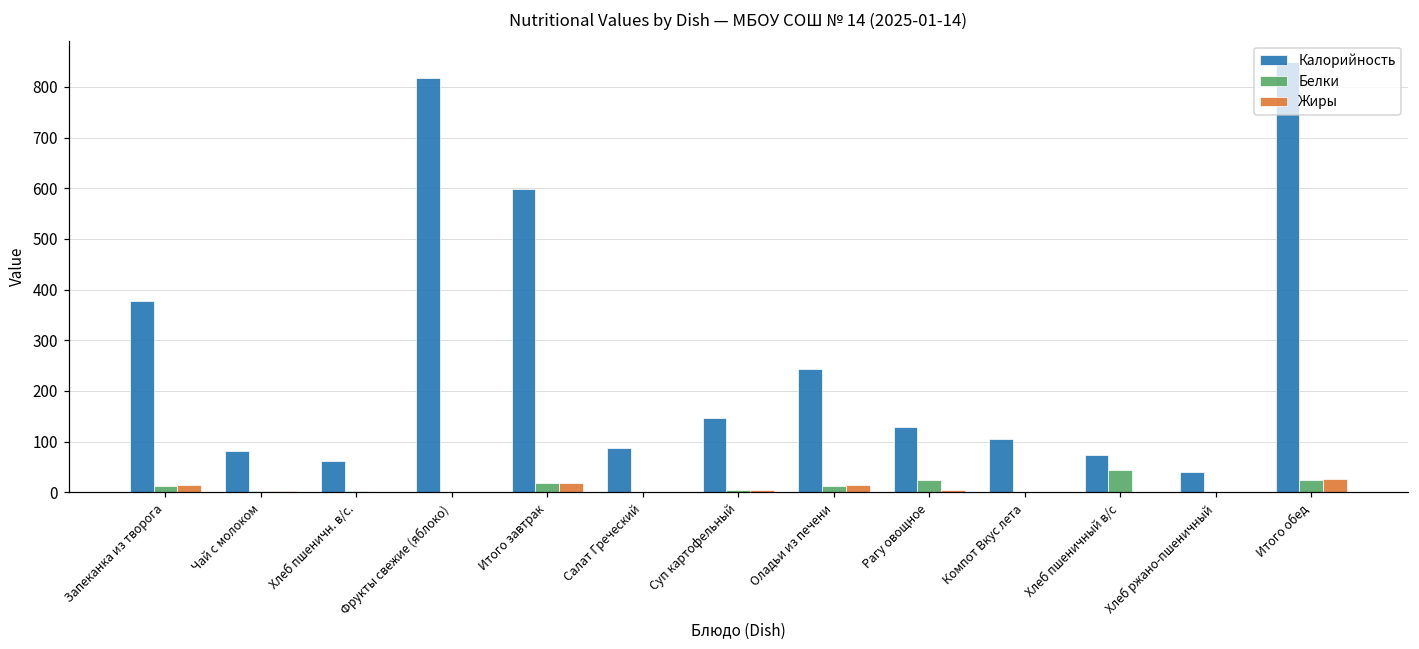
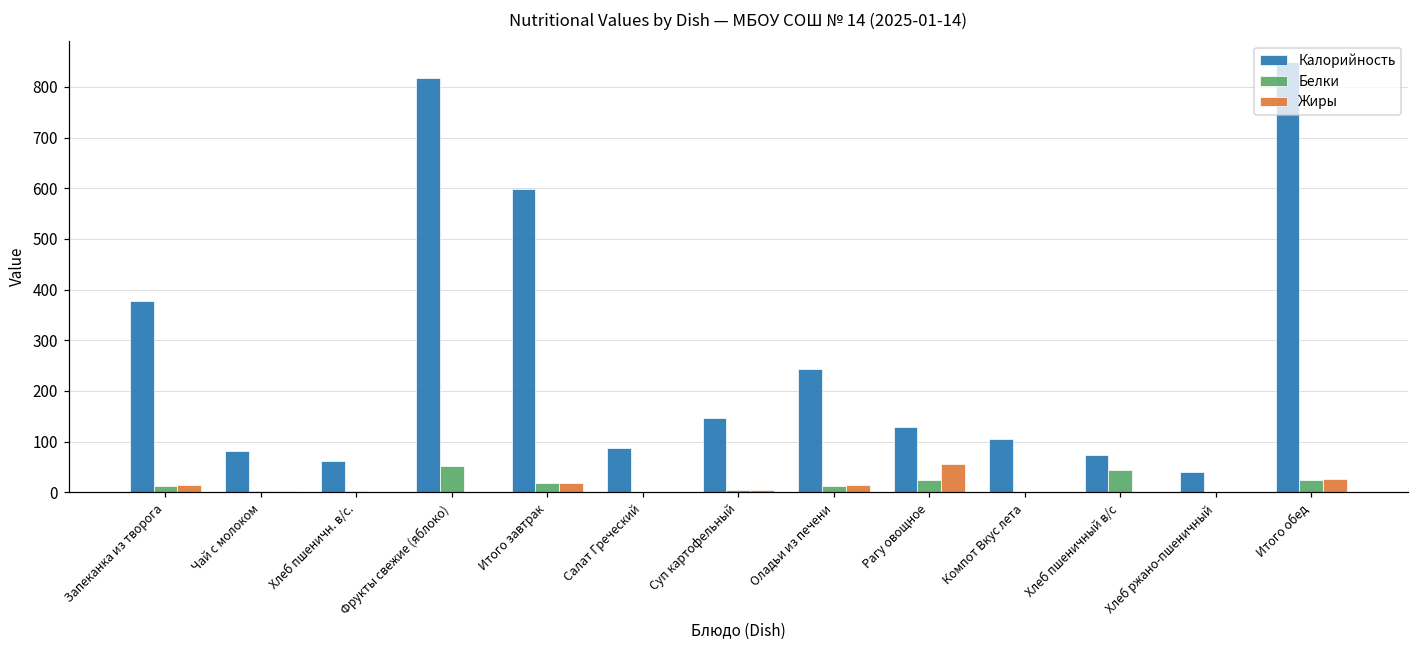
  {
    "Калорийность": {
      "Запеканка из творога": 380,
      "Чай с молоком": 80,
      "Хлеб пшеничн. в/с.": 60,
      "Фрукты свежие (яблоко)": 820,
      "Итого завтрак": 600,
      "Салат Греческий": 90,
      "Суп картофельный": 150,
      "Оладьи из печени": 240,
      "Рагу овощное": 130,
      "Компот Вкус лета": 100,
      "Хлеб пшеничный в/с": 70,
      "Хлеб ржано-пшеничный": 40
    },
    "Белки": {
      "Запеканка из творога": 10,
-     "Фрукты свежие (яблоко)": 0,
+     "Фрукты свежие (яблоко)": 50,
      "Итого завтрак": 20,
      "Оладьи из печени": 10,
      "Рагу овощное": 20,
      "Хлеб пшеничный в/с": 40,
      "Итого обед": 30
    },
    "Жиры": {
      "Запеканка из творога": 10,
      "Итого завтрак": 20,
      "Оладьи из печени": 20,
-     "Рагу овощное": 10,
+     "Рагу овощное": 60,
      "Итого обед": 30
    }
  }
